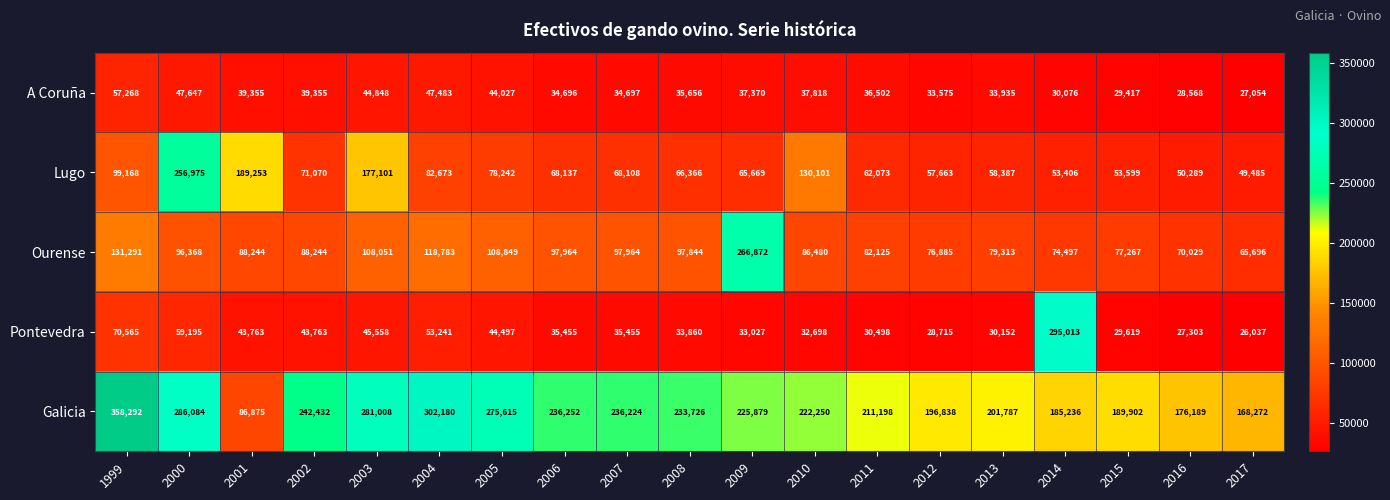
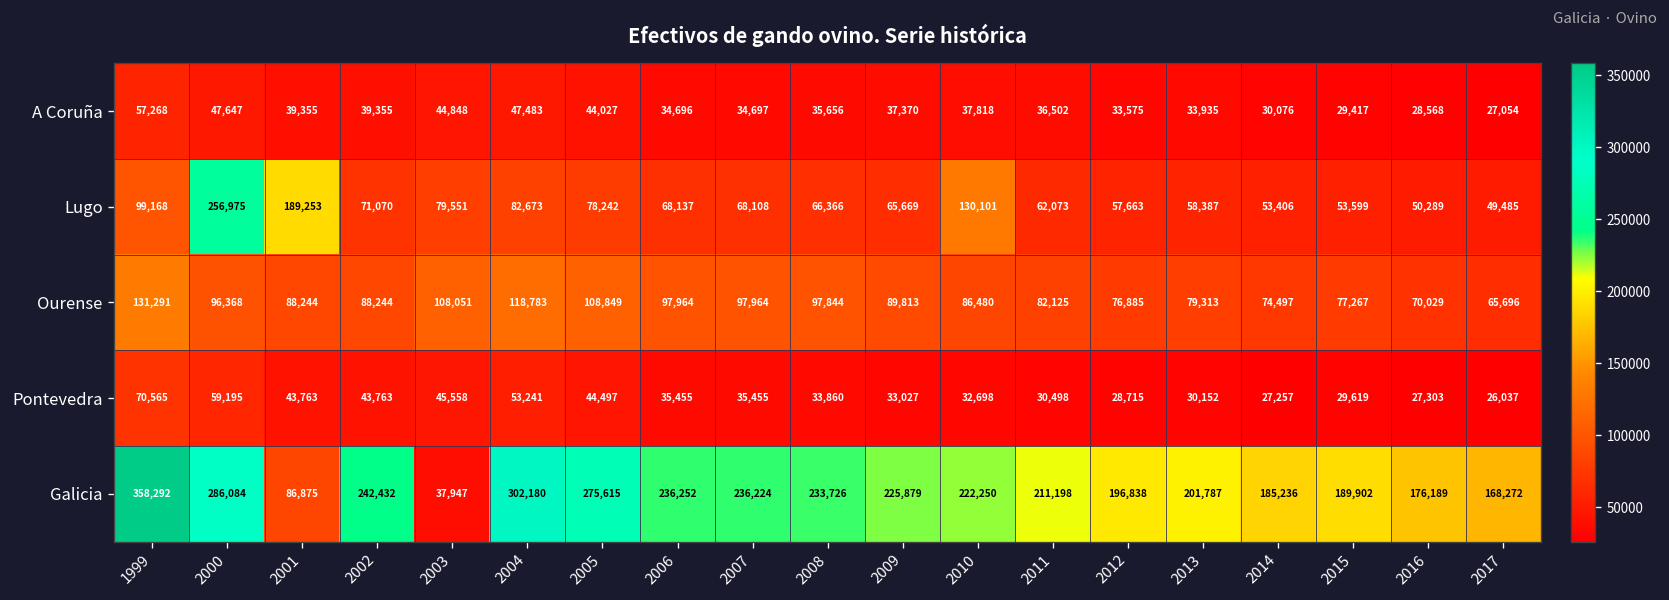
  {
    "A Coruña": {
      "1999": "57,268",
      "2000": "47,647",
      "2001": "39,355",
      "2002": "39,355",
      "2003": "44,848",
      "2004": "47,483",
      "2005": "44,027",
      "2006": "34,696",
      "2007": "34,697",
      "2008": "35,656",
      "2009": "37,370",
      "2010": "37,818",
      "2011": "36,502",
      "2012": "33,575",
      "2013": "33,935",
      "2014": "30,076",
      "2015": "29,417",
      "2016": "28,568",
      "2017": "27,054"
    },
    "Lugo": {
      "1999": "99,168",
      "2000": "256,975",
      "2001": "189,253",
      "2002": "71,070",
-     "2003": "177,101",
+     "2003": "79,551",
      "2004": "82,673",
      "2005": "78,242",
      "2006": "68,137",
      "2007": "68,108",
      "2008": "66,366",
      "2009": "65,669",
      "2010": "130,101",
      "2011": "62,073",
      "2012": "57,663",
      "2013": "58,387",
      "2014": "53,406",
      "2015": "53,599",
      "2016": "50,289",
      "2017": "49,485"
    },
    "Ourense": {
      "1999": "131,291",
      "2000": "96,368",
      "2001": "88,244",
      "2002": "88,244",
      "2003": "108,051",
      "2004": "118,783",
      "2005": "108,849",
      "2006": "97,964",
      "2007": "97,964",
      "2008": "97,844",
-     "2009": "266,872",
+     "2009": "89,813",
      "2010": "86,480",
      "2011": "82,125",
      "2012": "76,885",
      "2013": "79,313",
      "2014": "74,497",
      "2015": "77,267",
      "2016": "70,029",
      "2017": "65,696"
    },
    "Pontevedra": {
      "1999": "70,565",
      "2000": "59,195",
      "2001": "43,763",
      "2002": "43,763",
      "2003": "45,558",
      "2004": "53,241",
      "2005": "44,497",
      "2006": "35,455",
      "2007": "35,455",
      "2008": "33,860",
      "2009": "33,027",
      "2010": "32,698",
      "2011": "30,498",
      "2012": "28,715",
      "2013": "30,152",
-     "2014": "295,013",
+     "2014": "27,257",
      "2015": "29,619",
      "2016": "27,303",
      "2017": "26,037"
    },
    "Galicia": {
      "1999": "358,292",
      "2000": "286,084",
      "2001": "86,875",
      "2002": "242,432",
-     "2003": "281,008",
+     "2003": "37,947",
      "2004": "302,180",
      "2005": "275,615",
      "2006": "236,252",
      "2007": "236,224",
      "2008": "233,726",
      "2009": "225,879",
      "2010": "222,250",
      "2011": "211,198",
      "2012": "196,838",
      "2013": "201,787",
      "2014": "185,236",
      "2015": "189,902",
      "2016": "176,189",
      "2017": "168,272"
    }
  }
